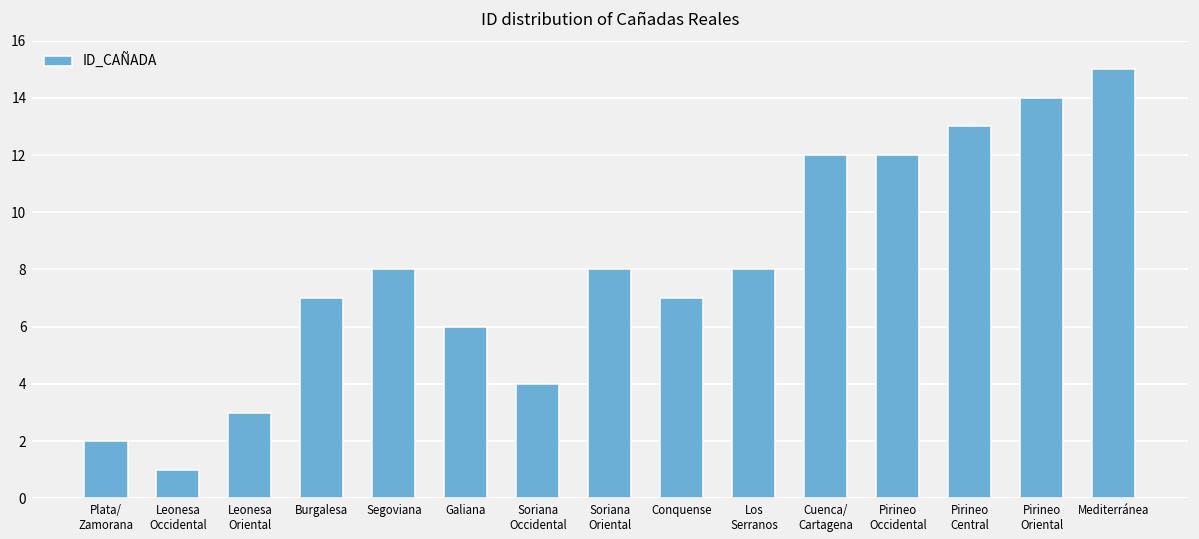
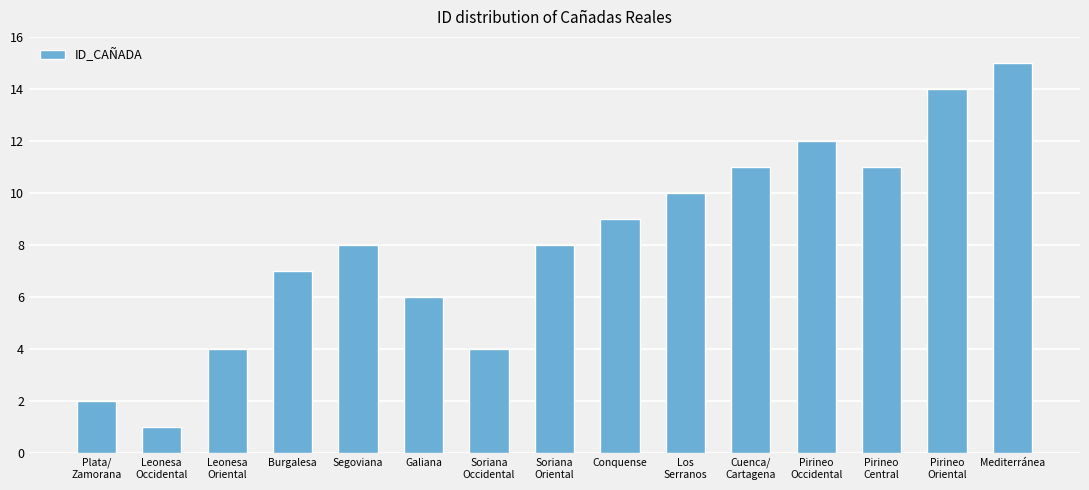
  {
    "Plata/ Zamorana": 2,
    "Leonesa Occidental": 1,
-   "Leonesa Oriental": 3,
+   "Leonesa Oriental": 4,
    "Burgalesa": 7,
    "Segoviana": 8,
    "Galiana": 6,
    "Soriana Occidental": 4,
    "Soriana Oriental": 8,
-   "Conquense": 7,
-   "Los Serranos": 8,
-   "Cuenca/ Cartagena": 12,
+   "Conquense": 9,
+   "Los Serranos": 10,
+   "Cuenca/ Cartagena": 11,
    "Pirineo Occidental": 12,
-   "Pirineo Central": 13,
+   "Pirineo Central": 11,
    "Pirineo Oriental": 14,
    "Mediterránea": 15
  }
